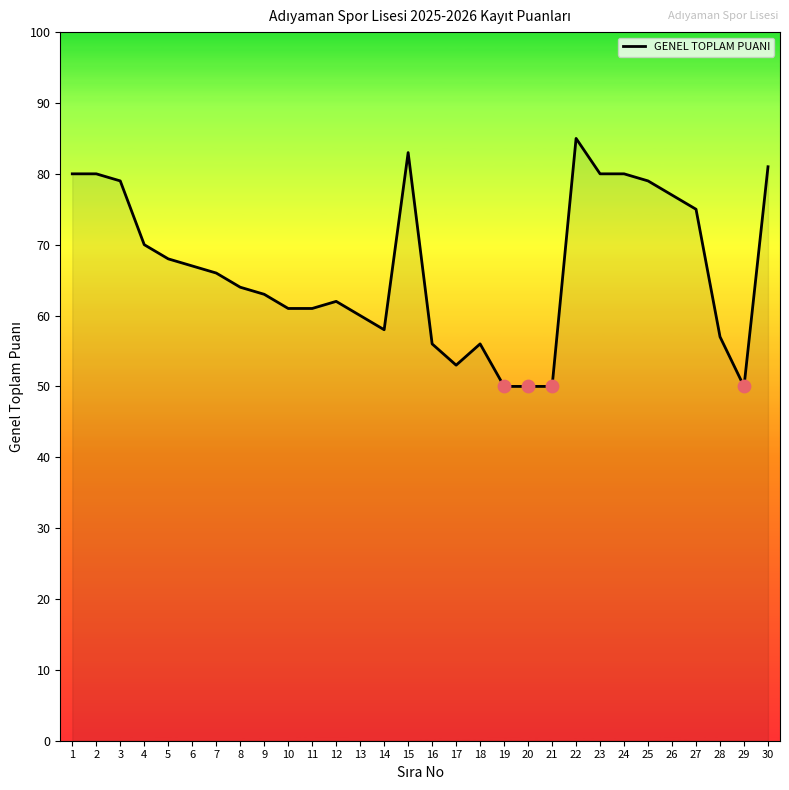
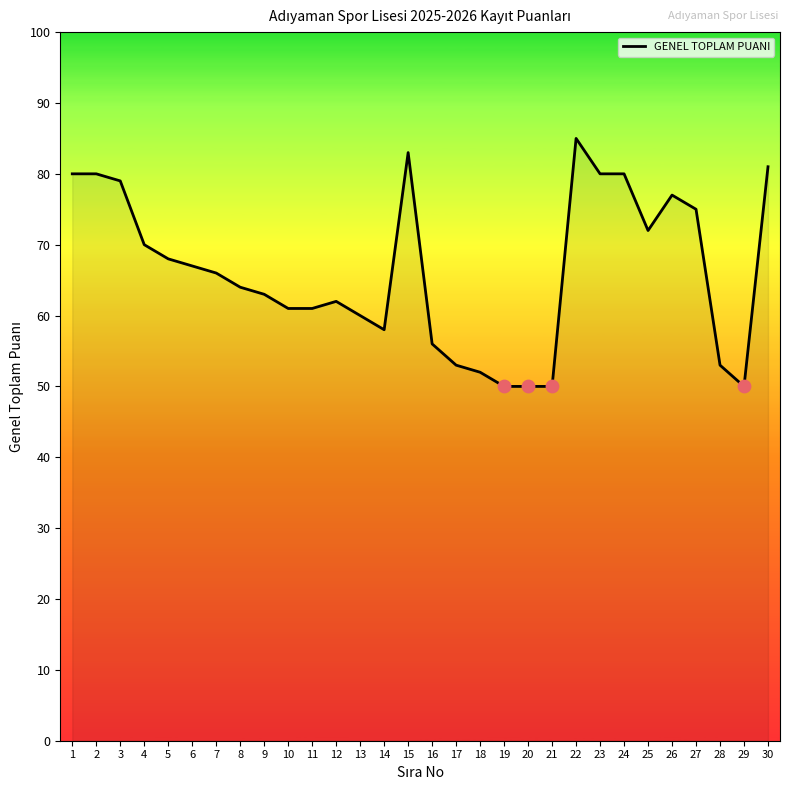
  {
    "GENEL TOPLAM PUANI": {
      "1": 80,
      "2": 80,
      "3": 79,
      "4": 70,
      "5": 68,
      "6": 67,
      "7": 66,
      "8": 64,
      "9": 63,
      "10": 61,
      "11": 61,
      "12": 62,
      "13": 60,
      "14": 58,
      "15": 83,
      "16": 56,
      "17": 53,
-     "18": 56,
+     "18": 52,
      "22": 85,
      "23": 80,
      "24": 80,
-     "25": 79,
+     "25": 72,
      "26": 77,
      "27": 75,
-     "28": 57,
+     "28": 53,
      "30": 81
    }
  }
